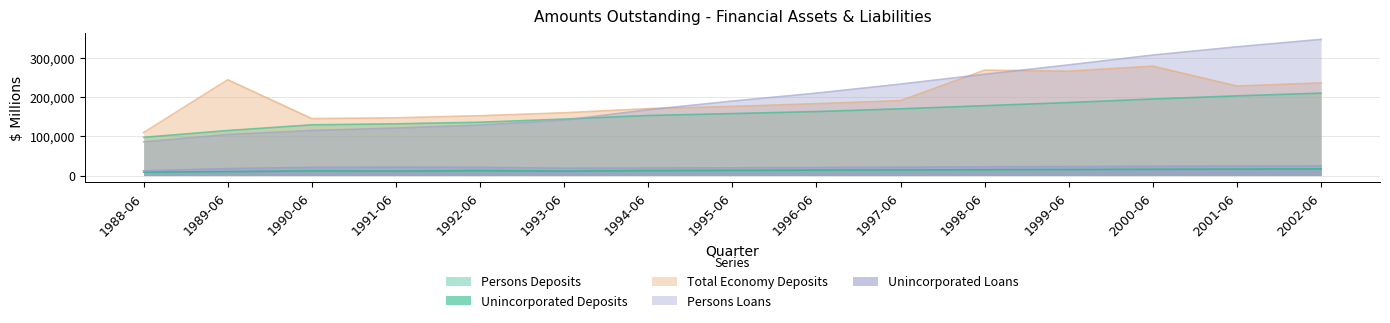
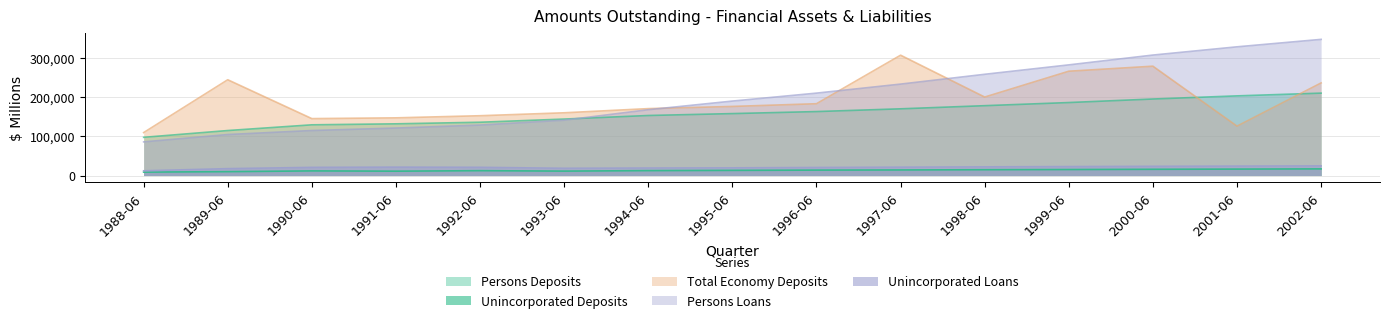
  {
    "Total Economy Deposits": {
      "1988-06": "110,000",
      "1989-06": "240,000",
      "1990-06": "150,000",
      "1991-06": "150,000",
      "1992-06": "150,000",
      "1993-06": "160,000",
      "1995-06": "180,000",
      "1996-06": "180,000",
-     "1997-06": "190,000",
-     "1998-06": "270,000",
+     "1997-06": "310,000",
+     "1998-06": "200,000",
      "1999-06": "270,000",
      "2000-06": "280,000",
-     "2001-06": "230,000",
+     "2001-06": "130,000",
      "2002-06": "240,000"
    }
  }
